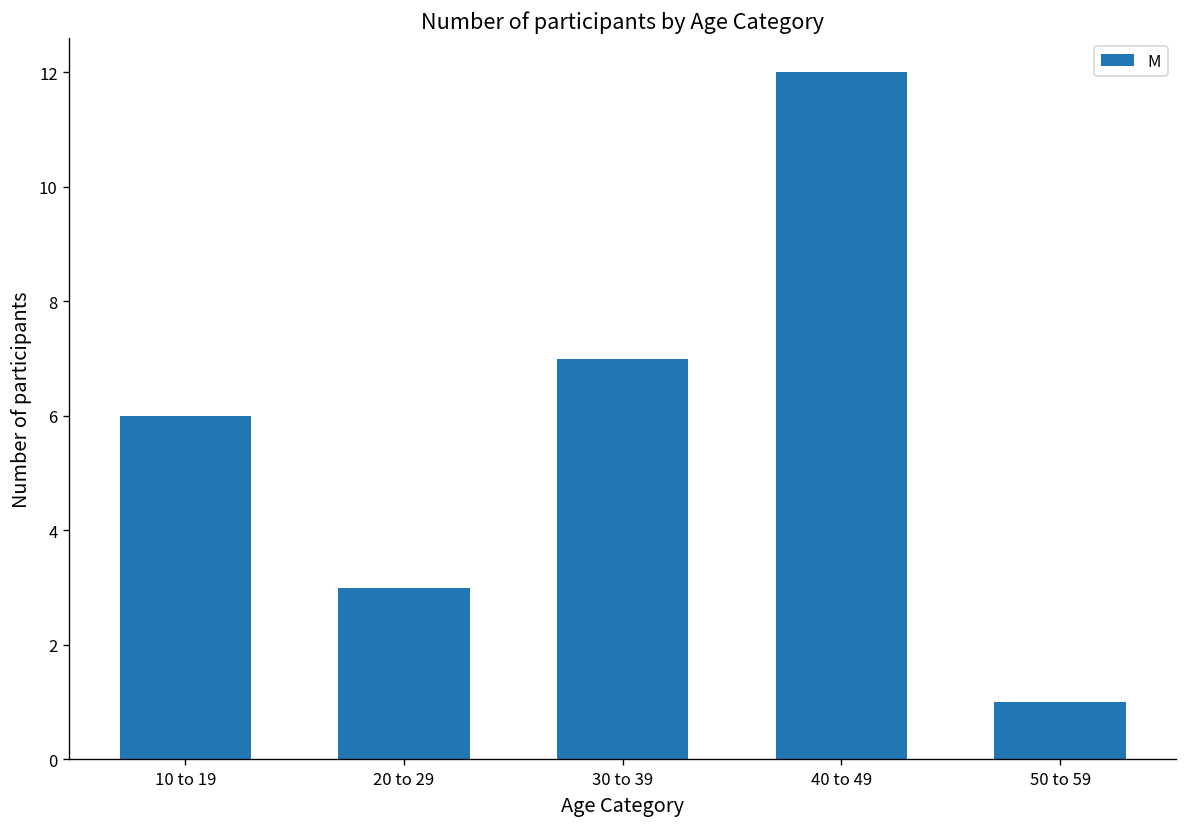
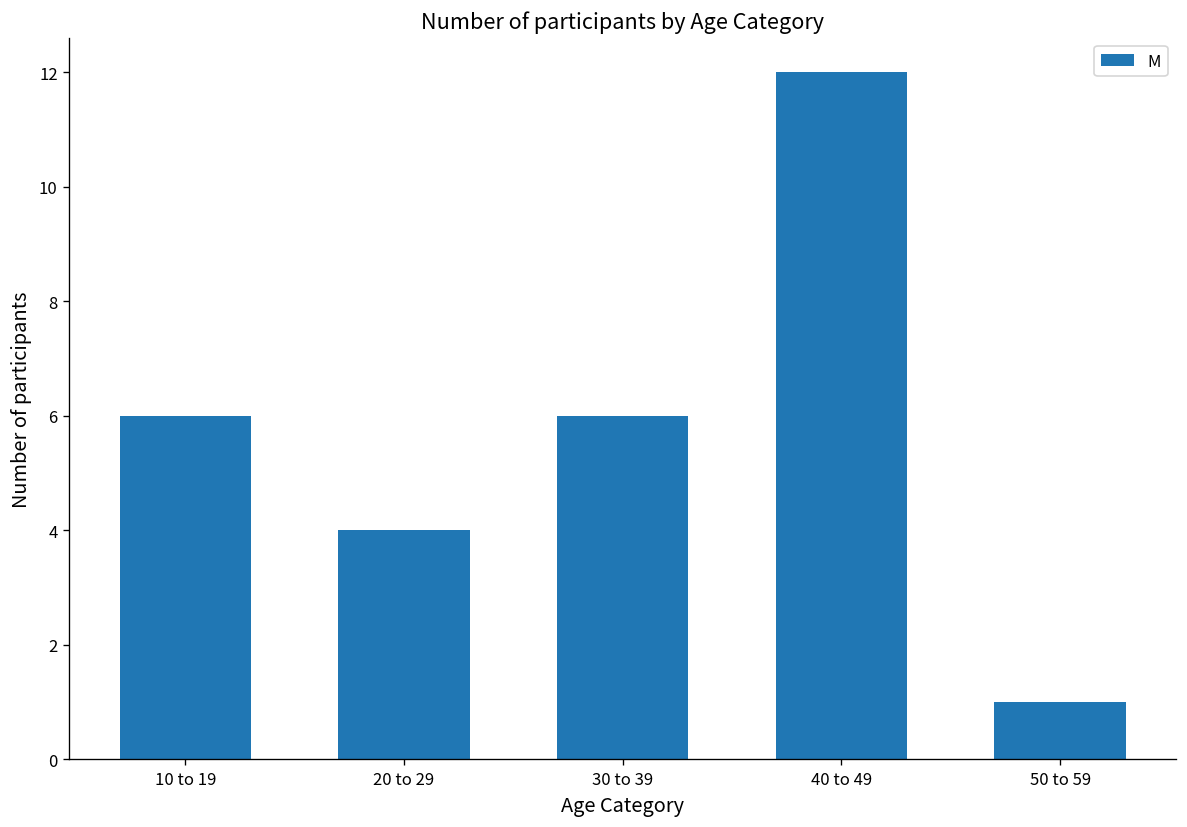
  {
    "10 to 19": 6,
-   "20 to 29": 3,
-   "30 to 39": 7,
+   "20 to 29": 4,
+   "30 to 39": 6,
    "40 to 49": 12,
    "50 to 59": 1
  }
